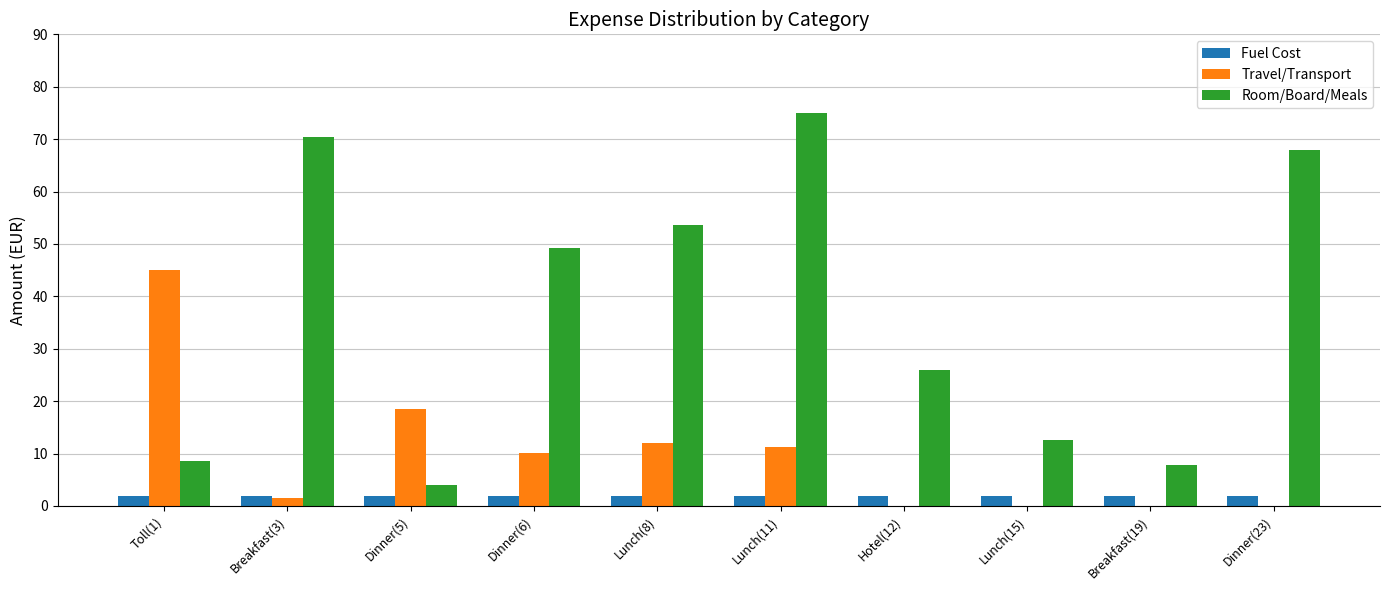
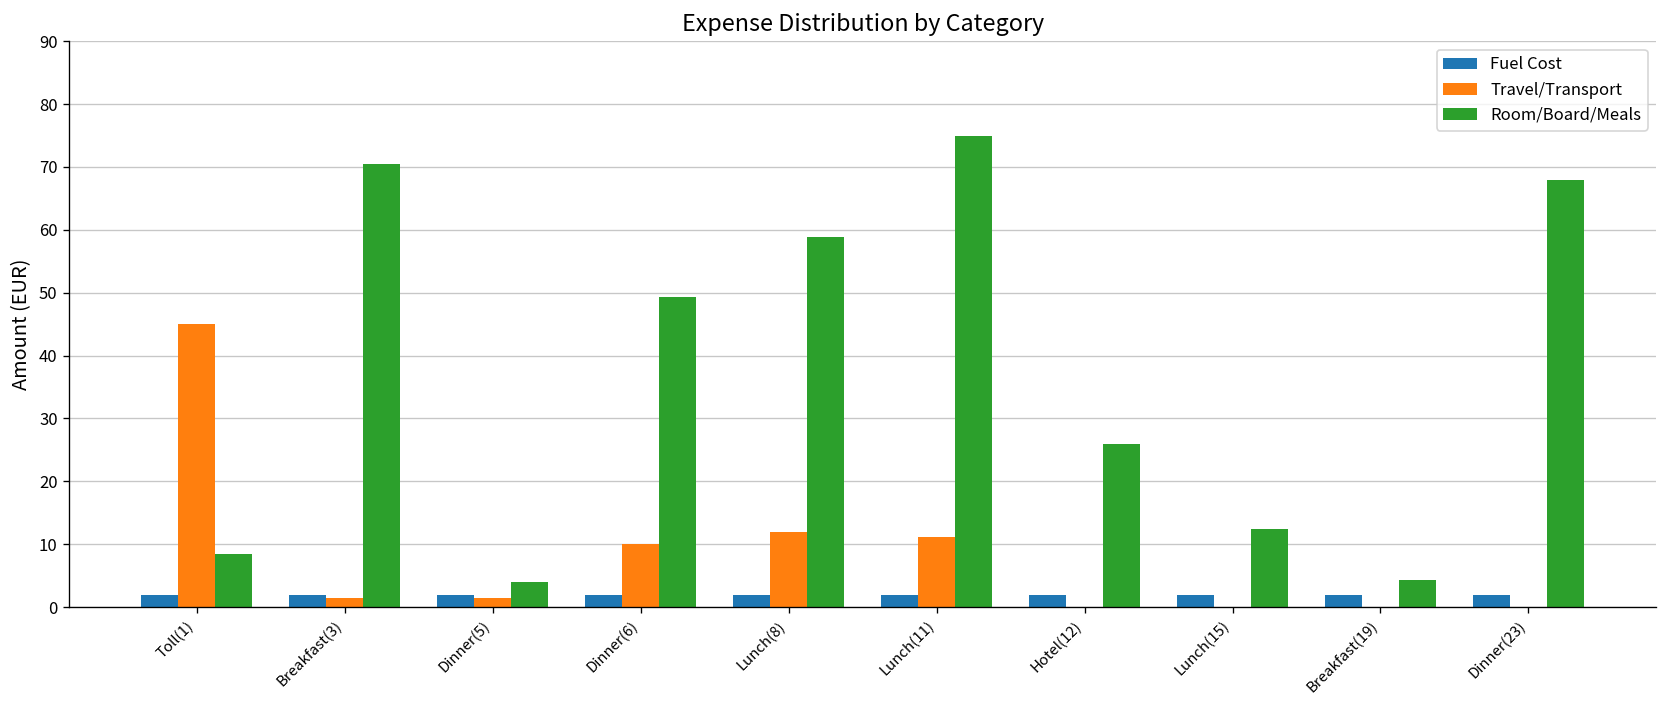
  {
    "Fuel Cost": {
      "Toll(1)": 2,
      "Breakfast(3)": 2,
      "Dinner(5)": 2,
      "Dinner(6)": 2,
      "Lunch(8)": 2,
      "Lunch(11)": 2,
      "Hotel(12)": 2,
      "Lunch(15)": 2,
      "Breakfast(19)": 2,
      "Dinner(23)": 2
    },
    "Travel/Transport": {
      "Toll(1)": 45,
      "Breakfast(3)": 2,
-     "Dinner(5)": 19,
+     "Dinner(5)": 2,
      "Dinner(6)": 10,
      "Lunch(8)": 12,
      "Lunch(11)": 11,
      "Hotel(12)": 0,
      "Lunch(15)": 0,
      "Breakfast(19)": 0,
      "Dinner(23)": 0
    },
    "Room/Board/Meals": {
      "Toll(1)": 9,
      "Breakfast(3)": 71,
      "Dinner(5)": 4,
      "Dinner(6)": 49,
-     "Lunch(8)": 54,
+     "Lunch(8)": 59,
      "Lunch(11)": 75,
      "Hotel(12)": 26,
      "Lunch(15)": 13,
-     "Breakfast(19)": 8,
+     "Breakfast(19)": 4,
      "Dinner(23)": 68
    }
  }
